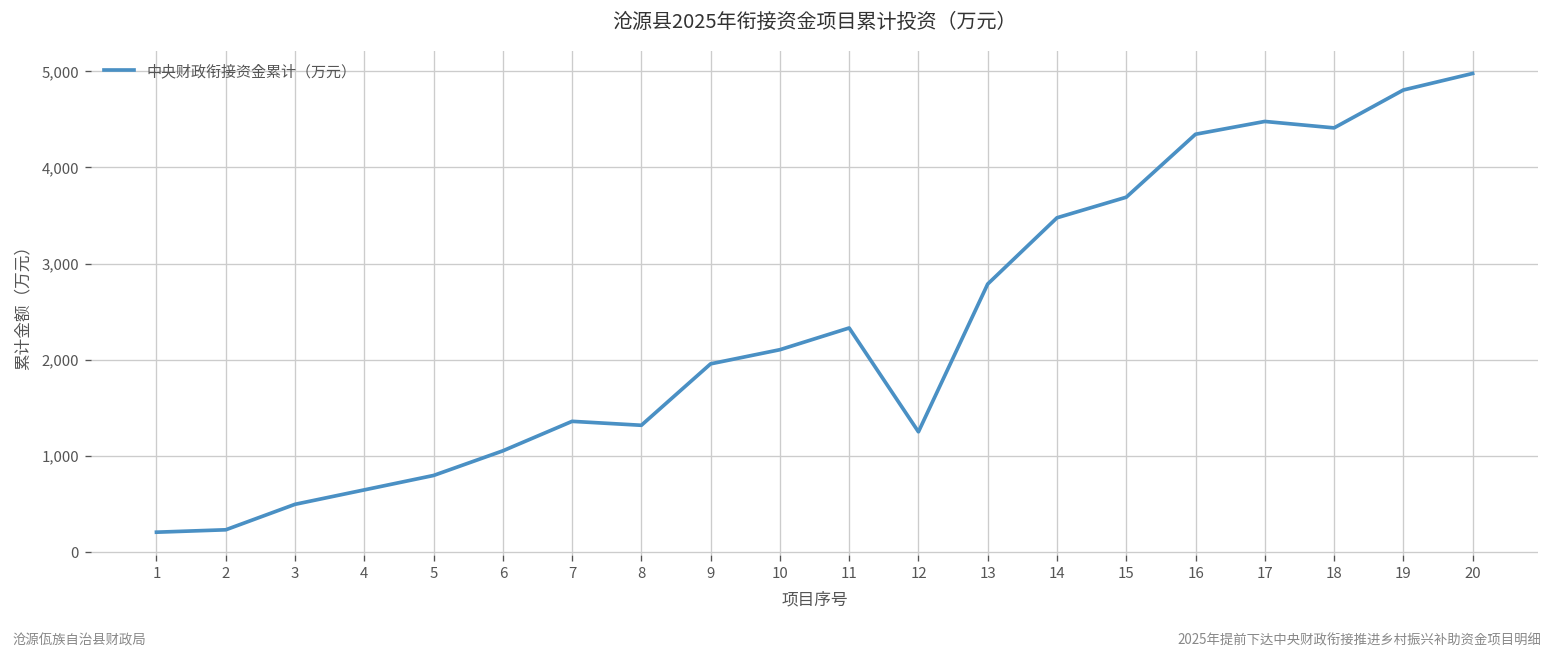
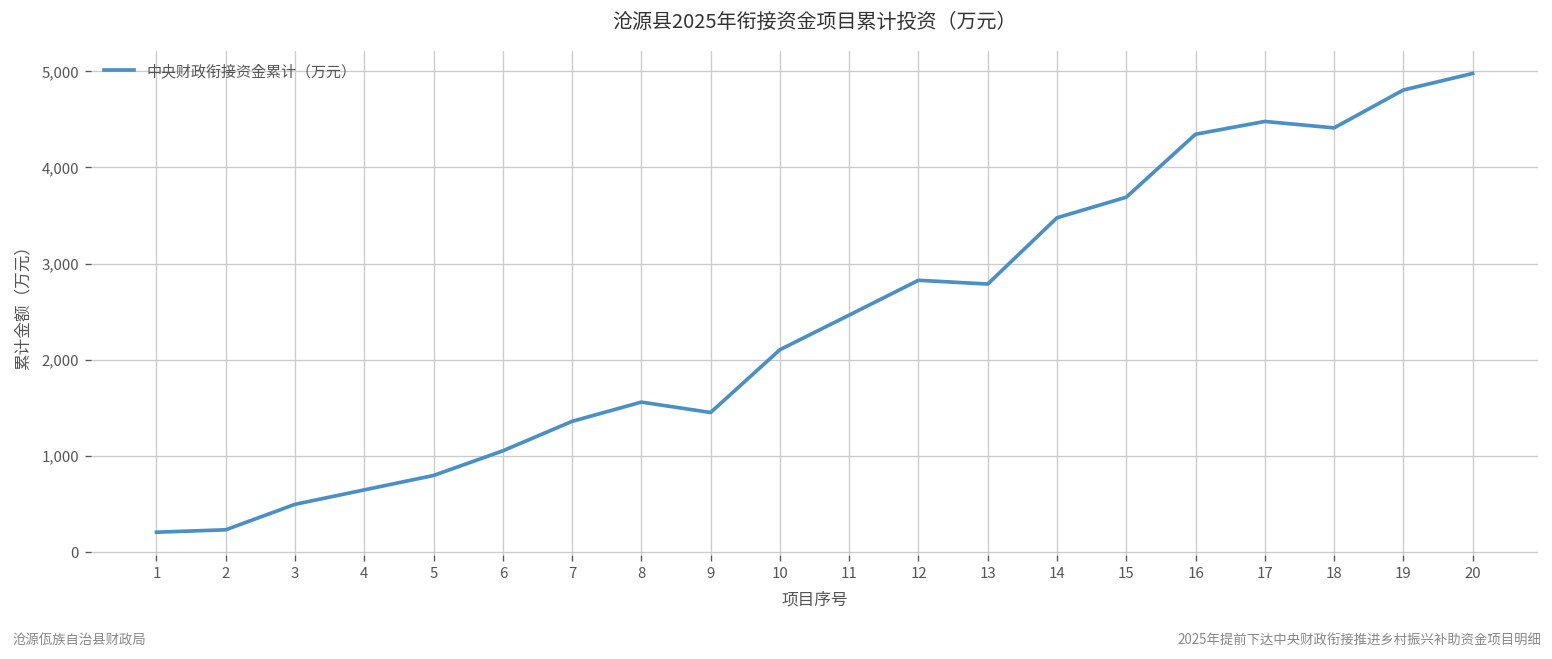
  {
    "1": "200",
    "2": "200",
    "3": "500",
    "4": "600",
    "5": "800",
    "6": "1,100",
    "7": "1,400",
-   "8": "1,300",
-   "9": "2,000",
+   "8": "1,600",
+   "9": "1,500",
    "10": "2,100",
-   "11": "2,300",
-   "12": "1,300",
+   "11": "2,500",
+   "12": "2,800",
    "13": "2,800",
    "14": "3,500",
    "15": "3,700",
    "16": "4,300",
    "17": "4,500",
    "18": "4,400",
    "19": "4,800",
    "20": "5,000"
  }
